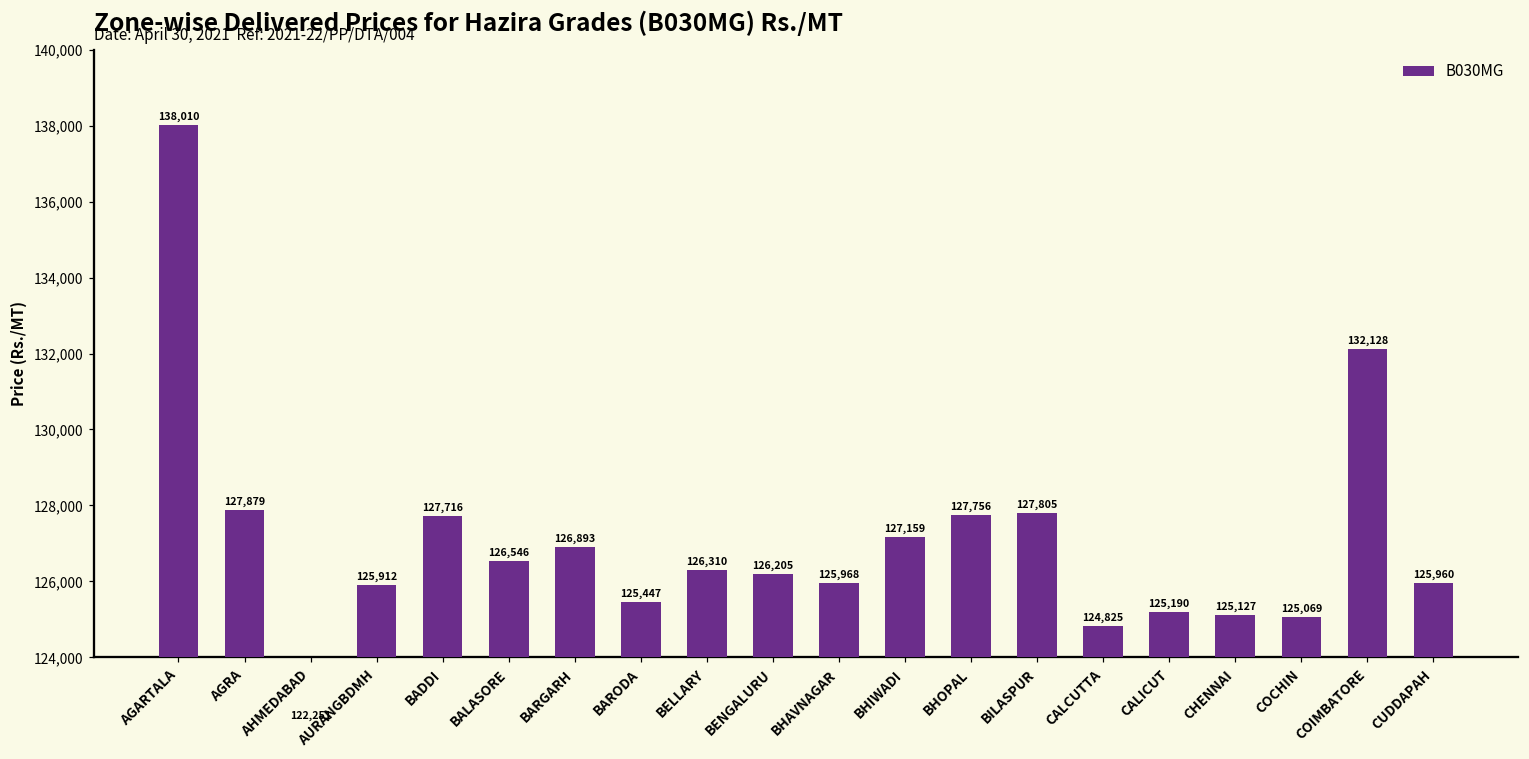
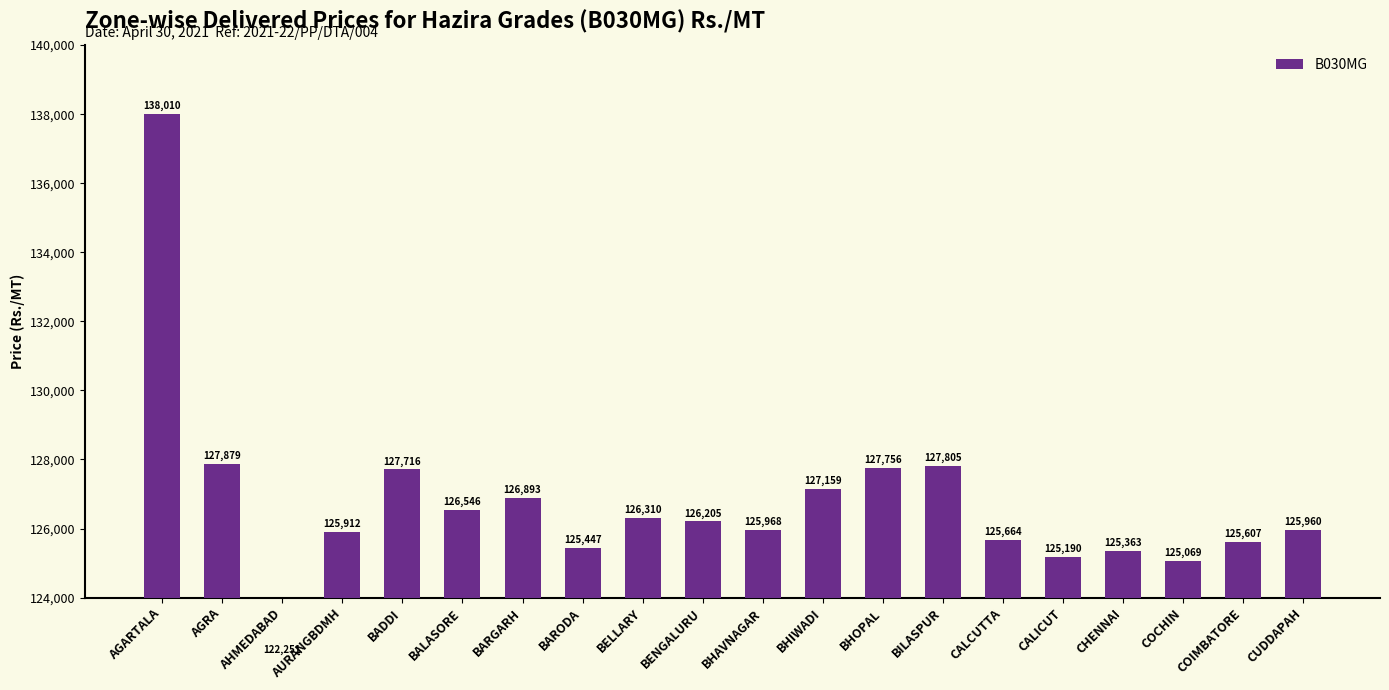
  {
    "AGARTALA": "138,010",
    "AGRA": "127,879",
    "AURANGBDMH": "125,912",
    "BADDI": "127,716",
    "BALASORE": "126,546",
    "BARGARH": "126,893",
    "BARODA": "125,447",
    "BELLARY": "126,310",
    "BENGALURU": "126,205",
    "BHAVNAGAR": "125,968",
    "BHIWADI": "127,159",
    "BHOPAL": "127,756",
    "BILASPUR": "127,805",
-   "CALCUTTA": "124,825",
+   "CALCUTTA": "125,664",
    "CALICUT": "125,190",
-   "CHENNAI": "125,127",
+   "CHENNAI": "125,363",
    "COCHIN": "125,069",
-   "COIMBATORE": "132,128",
+   "COIMBATORE": "125,607",
    "CUDDAPAH": "125,960"
  }
